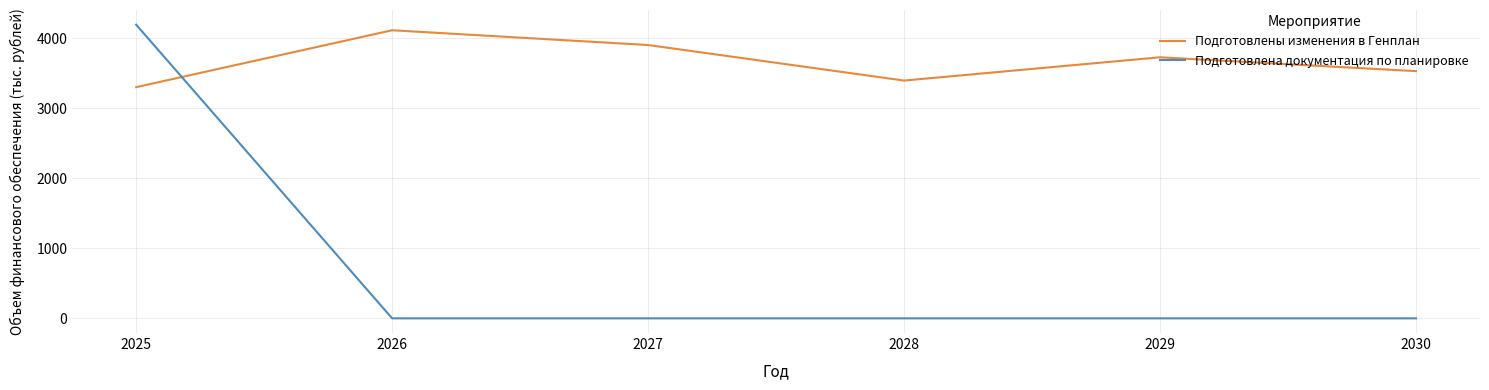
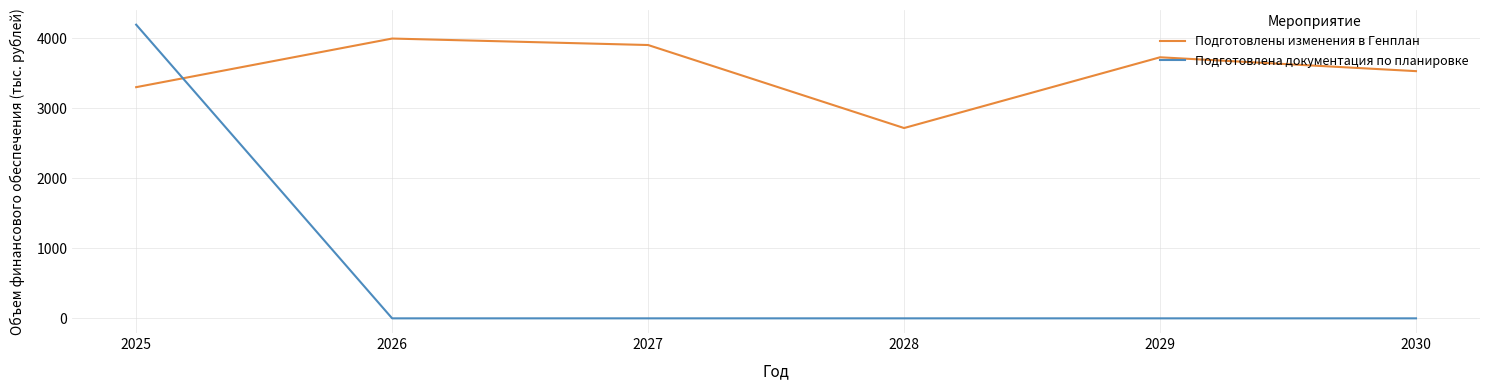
  {
    "Подготовлены изменения в Генплан": {
      "2025": 3300,
-     "2026": 4100,
+     "2026": 4000,
      "2027": 3900,
-     "2028": 3400,
+     "2028": 2700,
      "2029": 3700,
      "2030": 3500
    },
    "Подготовлена документация по планировке": {
      "2025": 4200,
      "2026": 0,
      "2027": 0,
      "2028": 0,
      "2029": 0,
      "2030": 0
    }
  }
